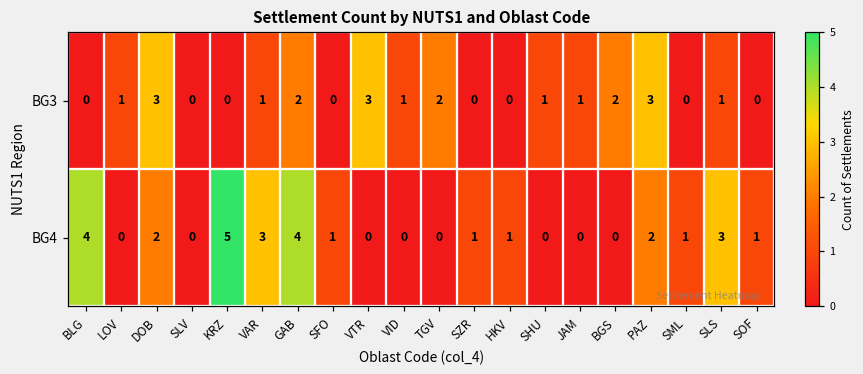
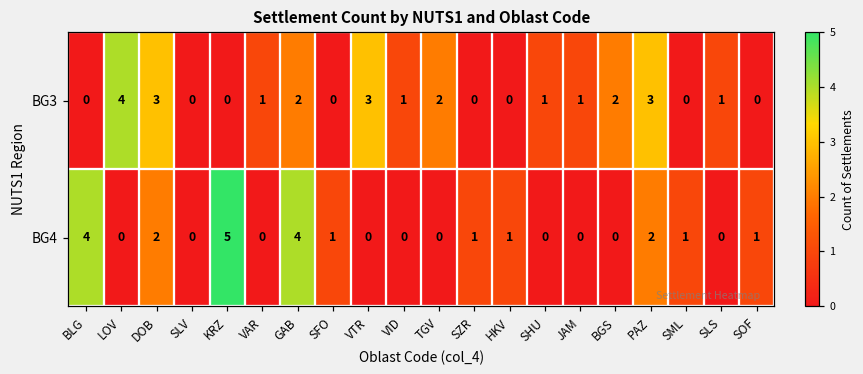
  {
    "BG3": {
      "BLG": 0,
-     "LOV": 1,
+     "LOV": 4,
      "DOB": 3,
      "SLV": 0,
      "KRZ": 0,
      "VAR": 1,
      "GAB": 2,
      "SFO": 0,
      "VTR": 3,
      "VID": 1,
      "TGV": 2,
      "SZR": 0,
      "HKV": 0,
      "SHU": 1,
      "JAM": 1,
      "BGS": 2,
      "PAZ": 3,
      "SML": 0,
      "SLS": 1,
      "SOF": 0
    },
    "BG4": {
      "BLG": 4,
      "LOV": 0,
      "DOB": 2,
      "SLV": 0,
      "KRZ": 5,
-     "VAR": 3,
+     "VAR": 0,
      "GAB": 4,
      "SFO": 1,
      "VTR": 0,
      "VID": 0,
      "TGV": 0,
      "SZR": 1,
      "HKV": 1,
      "SHU": 0,
      "JAM": 0,
      "BGS": 0,
      "PAZ": 2,
      "SML": 1,
-     "SLS": 3,
+     "SLS": 0,
      "SOF": 1
    }
  }
